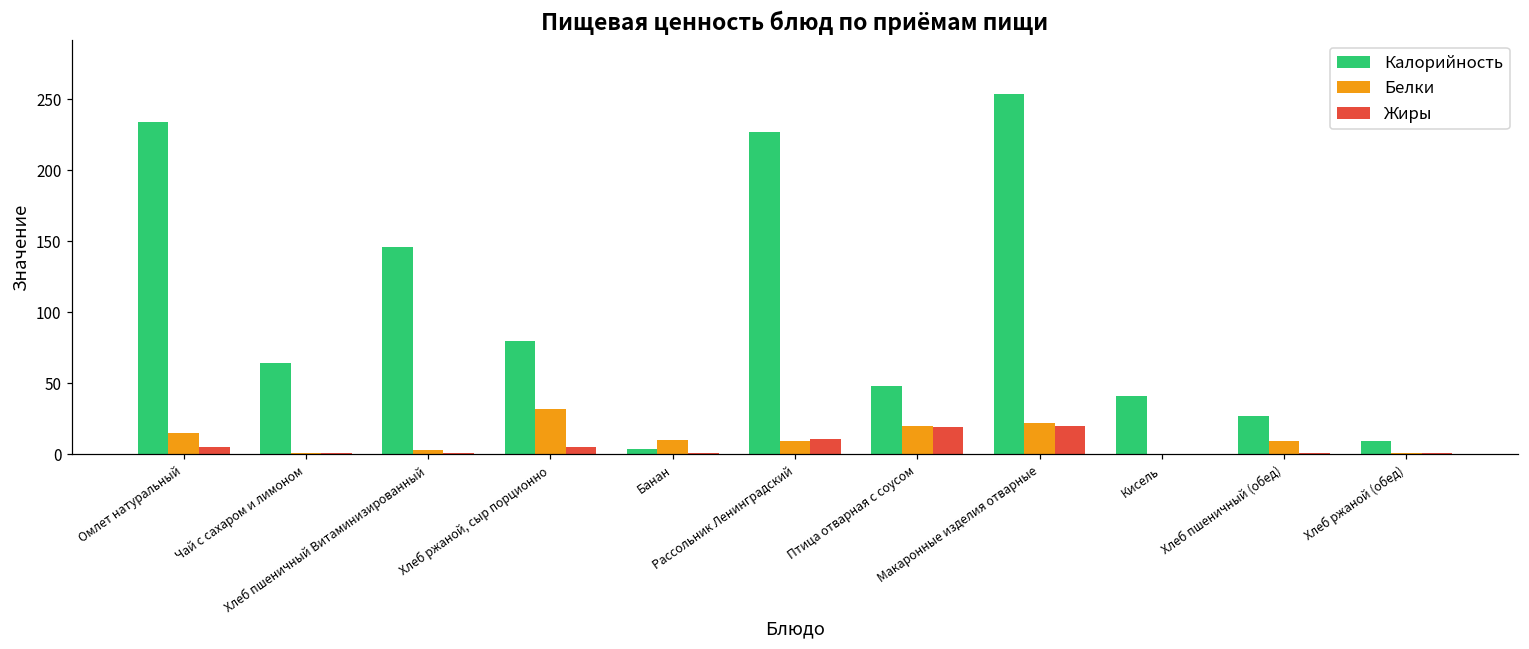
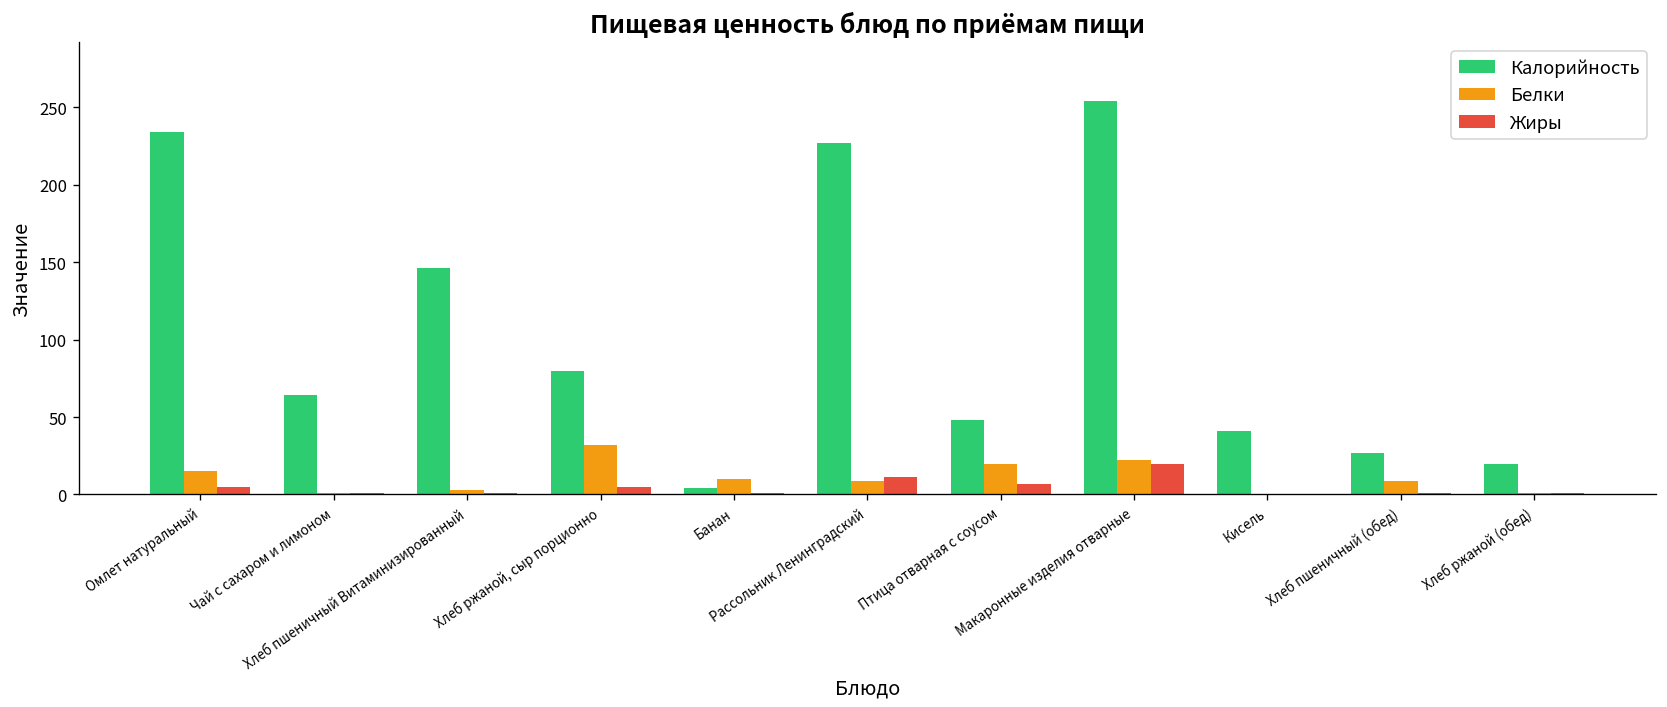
  {
    "Калорийность": {
      "Омлет натуральный": 234,
      "Чай с сахаром и лимоном": 64,
      "Хлеб пшеничный Витаминизированный": 146,
      "Хлеб ржаной, сыр порционно": 80,
      "Банан": 4,
      "Рассольник Ленинградский": 227,
      "Птица отварная с соусом": 48,
      "Макаронные изделия отварные": 254,
      "Кисель": 41,
      "Хлеб пшеничный (обед)": 27,
-     "Хлеб ржаной (обед)": 9
+     "Хлеб ржаной (обед)": 20
    },
    "Белки": {
      "Омлет натуральный": 15,
      "Хлеб пшеничный Витаминизированный": 3,
      "Хлеб ржаной, сыр порционно": 32,
      "Банан": 10,
      "Рассольник Ленинградский": 9,
      "Птица отварная с соусом": 20,
      "Макаронные изделия отварные": 22,
      "Кисель": 0,
      "Хлеб пшеничный (обед)": 9
    },
    "Жиры": {
      "Омлет натуральный": 5,
      "Хлеб ржаной, сыр порционно": 5,
      "Рассольник Ленинградский": 11,
-     "Птица отварная с соусом": 19,
+     "Птица отварная с соусом": 7,
      "Макаронные изделия отварные": 20,
      "Кисель": 0
    }
  }
